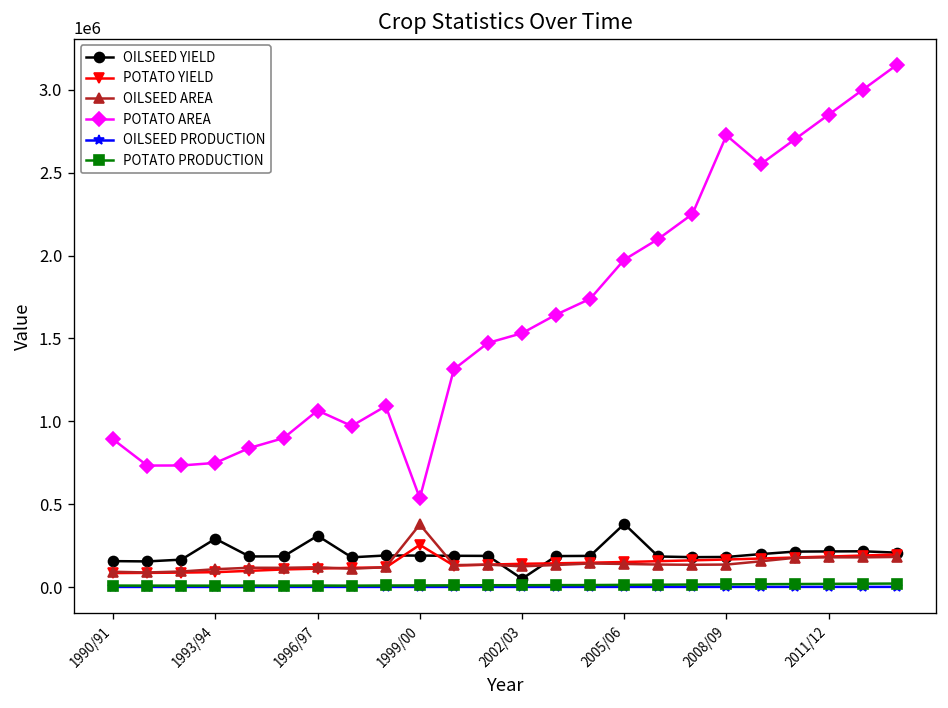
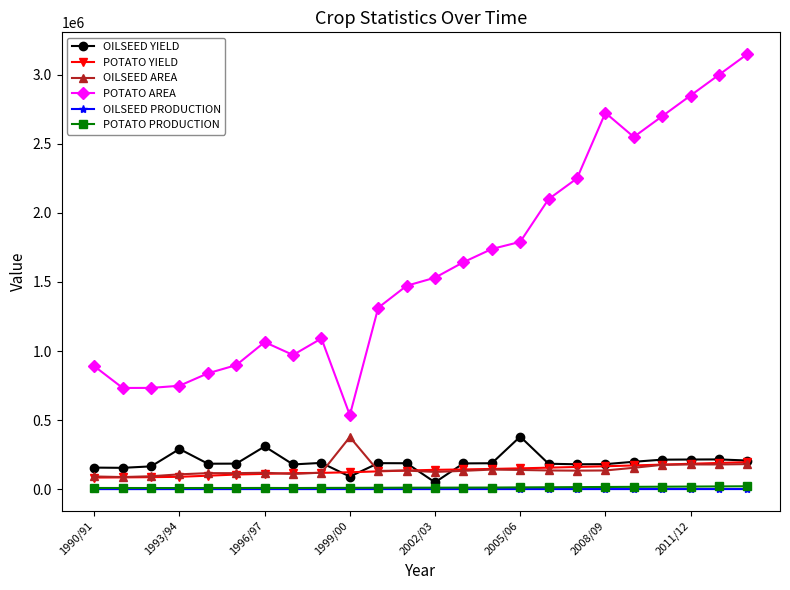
  {
    "OILSEED YIELD": {
      "1990/91": 160000,
      "1993/94": 290000,
      "1996/97": 310000,
-     "1999/00": 190000,
+     "1999/00": 90000,
      "2002/03": 50000,
      "2005/06": 380000,
      "2011/12": 210000
    },
    "POTATO YIELD": {
-     "1999/00": 250000
+     "1999/00": 120000
    },
    "OILSEED AREA": {
      "1999/00": 380000,
      "2008/09": 140000
    },
    "POTATO AREA": {
      "1990/91": 890000,
      "1993/94": 750000,
      "1996/97": 1060000,
      "1999/00": 540000,
      "2002/03": 1530000,
-     "2005/06": 1970000,
+     "2005/06": 1790000,
      "2008/09": 2720000,
      "2011/12": 2850000
    }
  }
